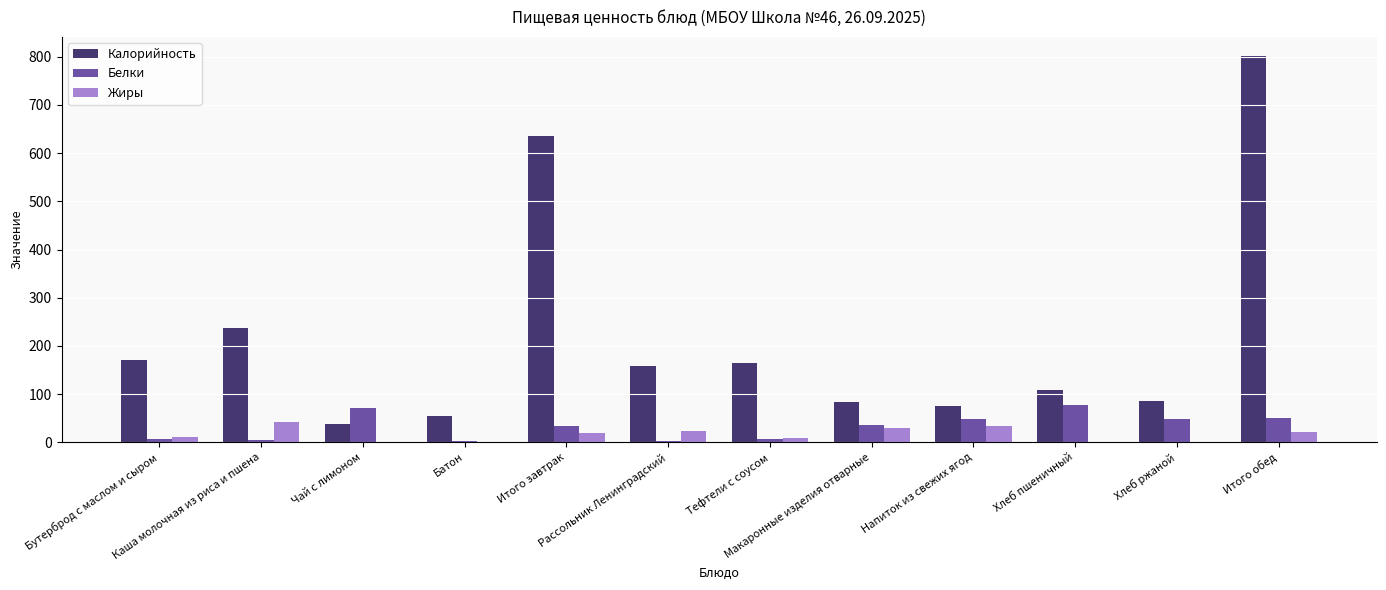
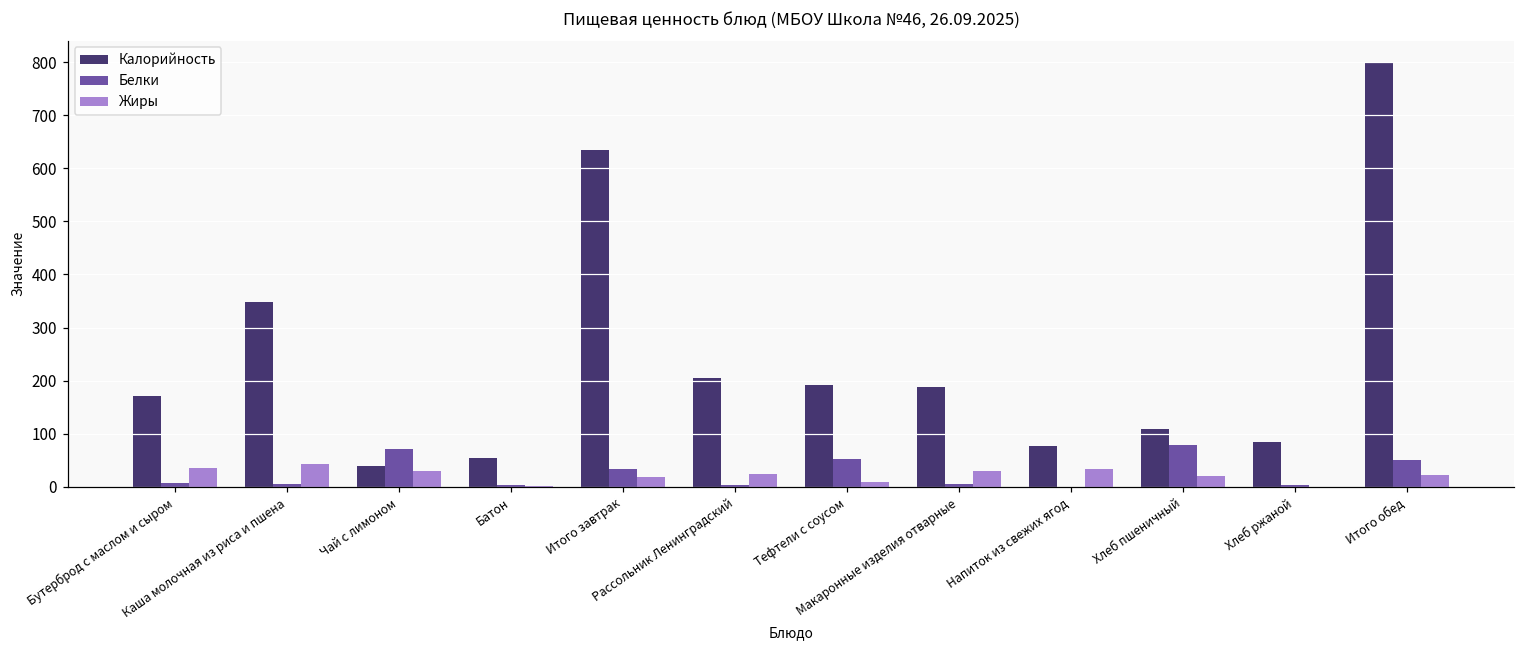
  {
    "Калорийность": {
      "Бутерброд с маслом и сыром": 170,
-     "Каша молочная из риса и пшена": 240,
+     "Каша молочная из риса и пшена": 350,
      "Чай с лимоном": 40,
      "Батон": 50,
      "Итого завтрак": 640,
-     "Рассольник Ленинградский": 160,
-     "Тефтели с соусом": 160,
-     "Макаронные изделия отварные": 80,
+     "Рассольник Ленинградский": 210,
+     "Тефтели с соусом": 190,
+     "Макаронные изделия отварные": 190,
      "Напиток из свежих ягод": 80,
      "Хлеб пшеничный": 110,
      "Хлеб ржаной": 90,
      "Итого обед": 800
    },
    "Белки": {
      "Бутерброд с маслом и сыром": 10,
      "Каша молочная из риса и пшена": 10,
      "Чай с лимоном": 70,
      "Итого завтрак": 30,
-     "Тефтели с соусом": 10,
-     "Макаронные изделия отварные": 40,
-     "Напиток из свежих ягод": 50,
+     "Тефтели с соусом": 50,
+     "Макаронные изделия отварные": 10,
+     "Напиток из свежих ягод": 0,
      "Хлеб пшеничный": 80,
-     "Хлеб ржаной": 50,
+     "Хлеб ржаной": 0,
      "Итого обед": 50
    },
    "Жиры": {
-     "Бутерброд с маслом и сыром": 10,
+     "Бутерброд с маслом и сыром": 40,
      "Каша молочная из риса и пшена": 40,
-     "Чай с лимоном": 0,
+     "Чай с лимоном": 30,
      "Итого завтрак": 20,
      "Рассольник Ленинградский": 20,
      "Тефтели с соусом": 10,
      "Макаронные изделия отварные": 30,
      "Напиток из свежих ягод": 30,
-     "Хлеб пшеничный": 0,
+     "Хлеб пшеничный": 20,
      "Хлеб ржаной": 0,
      "Итого обед": 20
    }
  }
